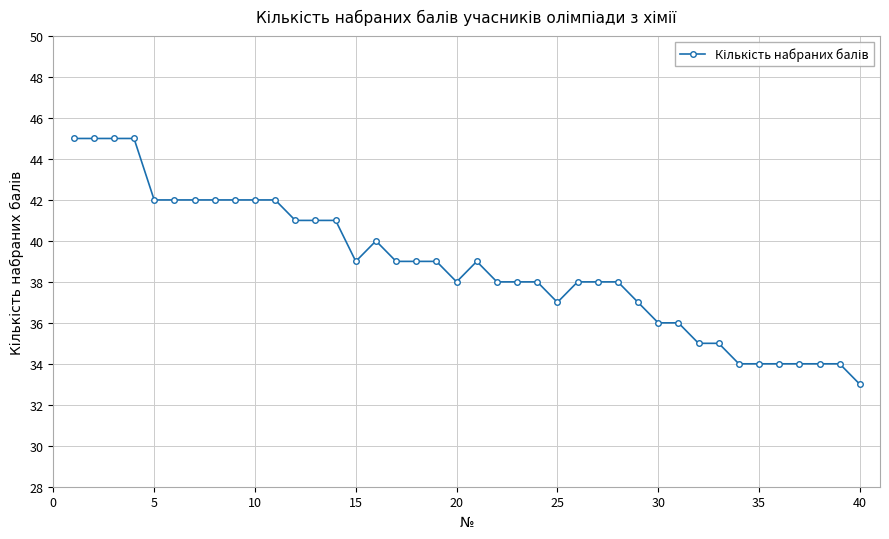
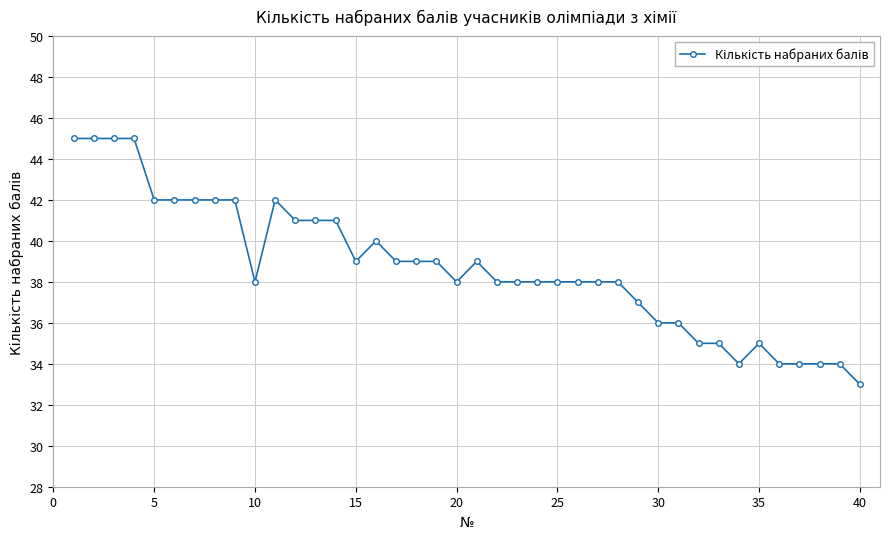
  {
    "5": 42,
-   "10": 42,
+   "10": 38,
    "15": 39,
    "20": 38,
-   "25": 37,
+   "25": 38,
    "30": 36,
-   "35": 34,
+   "35": 35,
    "40": 33
  }
